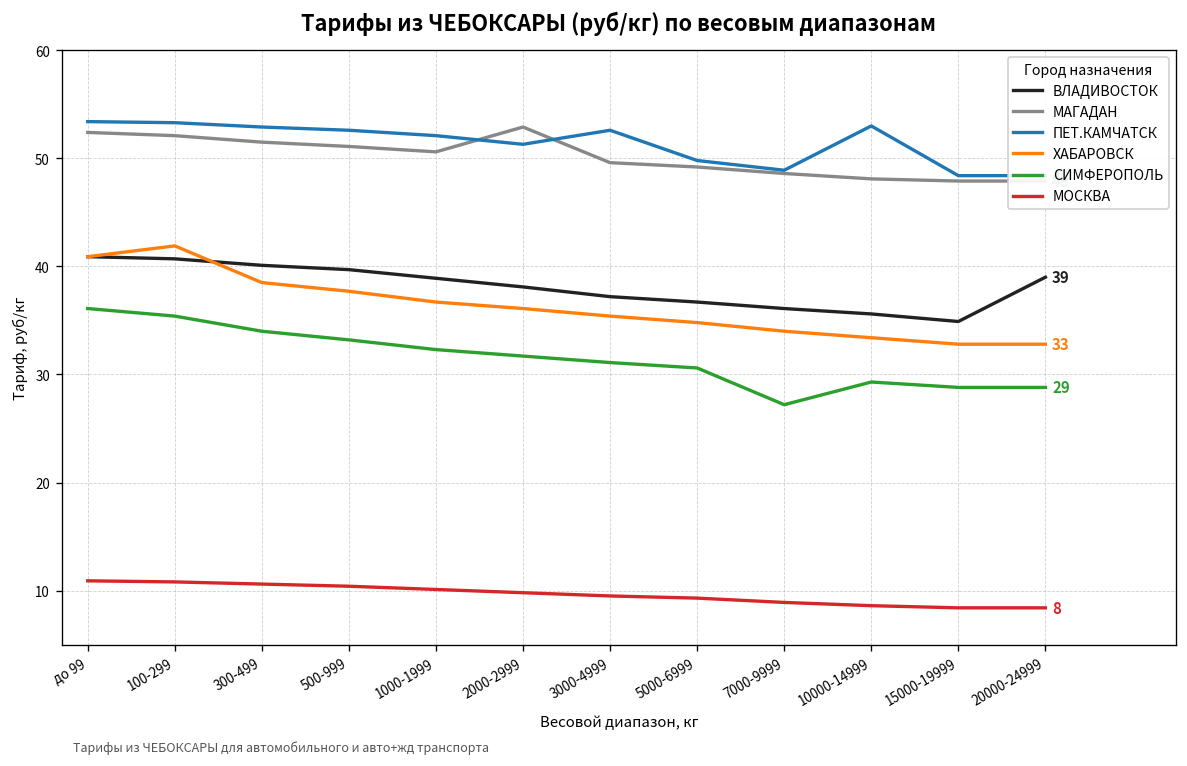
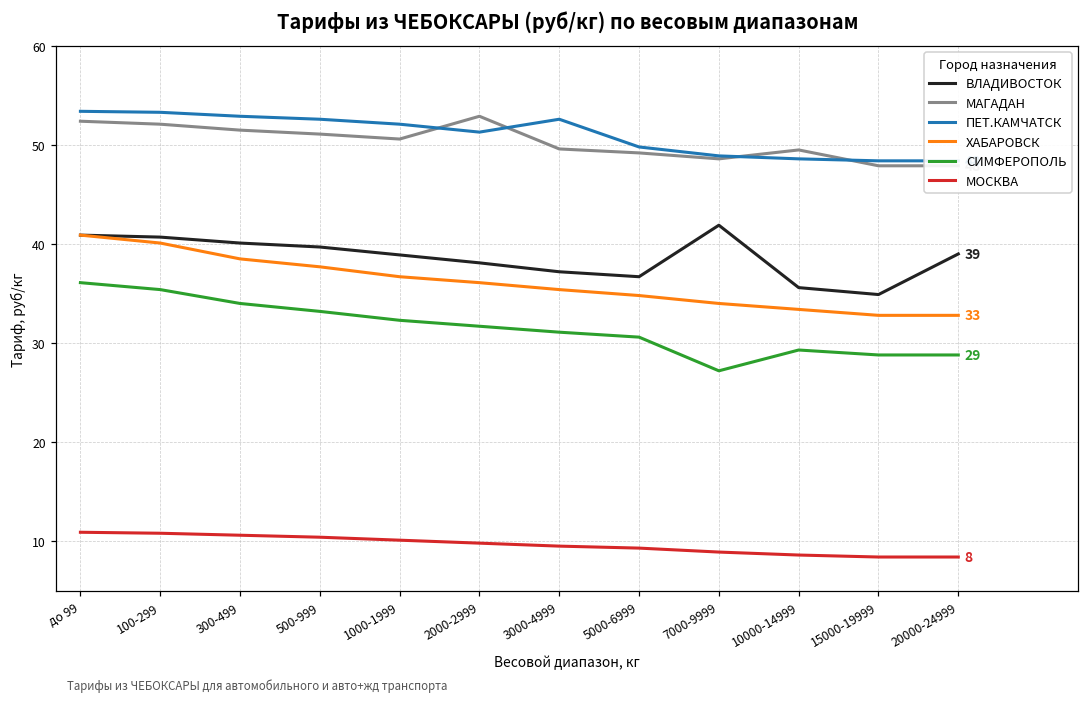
  {
    "ВЛАДИВОСТОК": {
      "100-299": 41,
      "300-499": 40,
      "500-999": 40,
      "1000-1999": 39,
      "2000-2999": 38,
      "3000-4999": 37,
      "5000-6999": 37,
-     "7000-9999": 36,
+     "7000-9999": 42,
      "10000-14999": 36,
      "15000-19999": 35
    },
    "МАГАДАН": {
      "до 99": 52,
      "100-299": 52,
      "300-499": 52,
      "500-999": 51,
      "1000-1999": 51,
      "2000-2999": 53,
      "3000-4999": 50,
      "5000-6999": 49,
      "7000-9999": 49,
-     "10000-14999": 48,
+     "10000-14999": 50,
      "15000-19999": 48
    },
    "ПЕТ.КАМЧАТСК": {
      "до 99": 53,
      "100-299": 53,
      "300-499": 53,
      "500-999": 53,
      "1000-1999": 52,
      "2000-2999": 51,
      "3000-4999": 53,
      "5000-6999": 50,
      "7000-9999": 49,
-     "10000-14999": 53,
+     "10000-14999": 49,
      "15000-19999": 48
    },
    "ХАБАРОВСК": {
-     "100-299": 42,
+     "100-299": 40,
      "300-499": 39,
      "500-999": 38,
      "1000-1999": 37,
      "2000-2999": 36,
      "3000-4999": 35,
      "5000-6999": 35,
      "7000-9999": 34,
      "10000-14999": 33,
      "15000-19999": 33
    },
    "СИМФЕРОПОЛЬ": {
      "20000-24999": 29
    },
    "МОСКВА": {
      "20000-24999": 8
    }
  }
